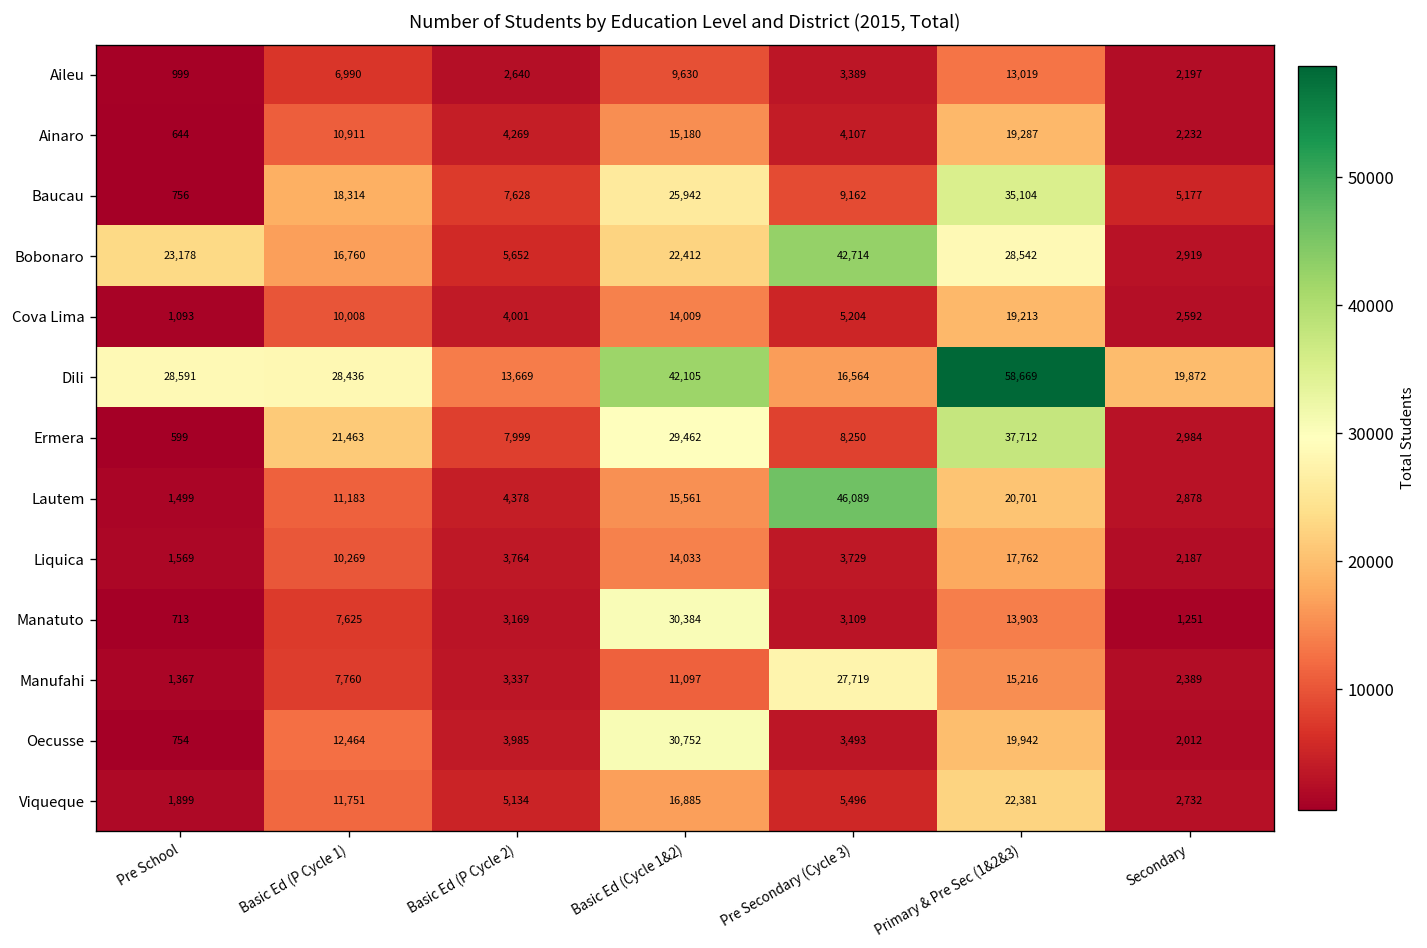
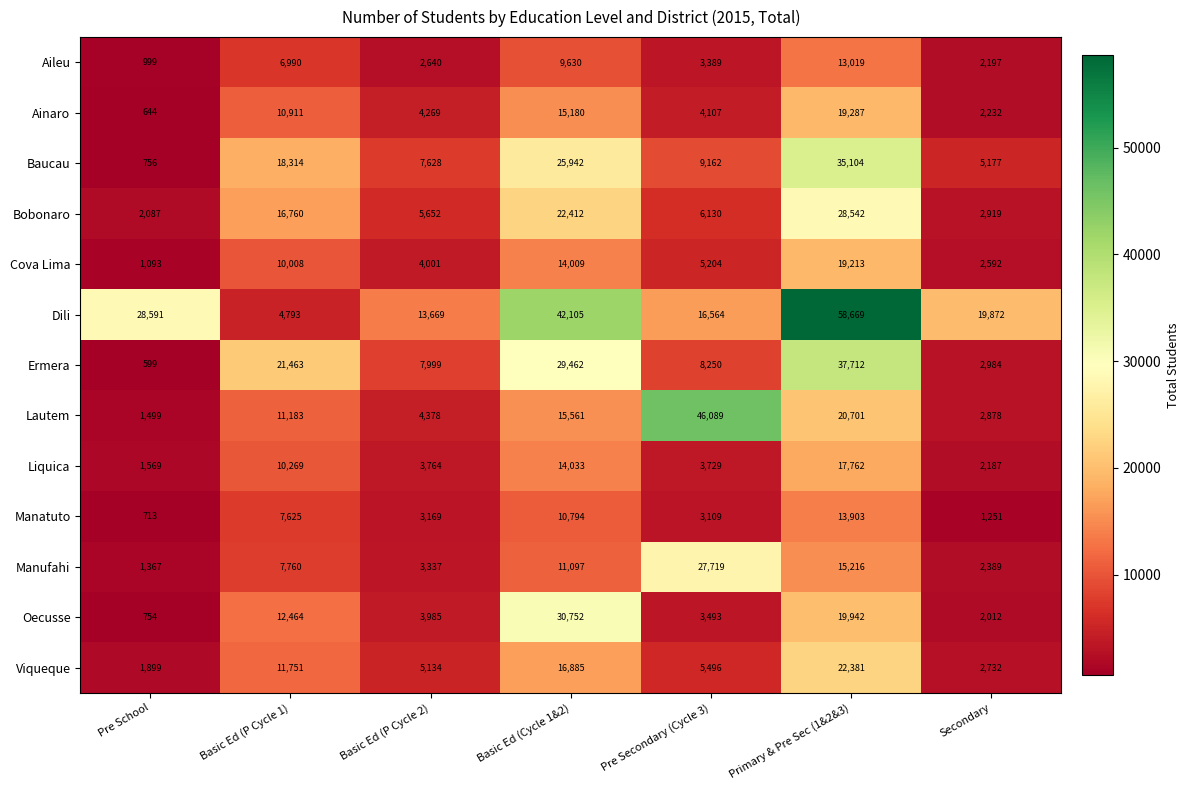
  {
    "Aileu": {
      "Pre School": "999",
      "Basic Ed (P Cycle 1)": "6,990",
      "Basic Ed (P Cycle 2)": "2,640",
      "Basic Ed (Cycle 1&2)": "9,630",
      "Pre Secondary (Cycle 3)": "3,389",
      "Primary & Pre Sec (1&2&3)": "13,019",
      "Secondary": "2,197"
    },
    "Ainaro": {
      "Pre School": "644",
      "Basic Ed (P Cycle 1)": "10,911",
      "Basic Ed (P Cycle 2)": "4,269",
      "Basic Ed (Cycle 1&2)": "15,180",
      "Pre Secondary (Cycle 3)": "4,107",
      "Primary & Pre Sec (1&2&3)": "19,287",
      "Secondary": "2,232"
    },
    "Baucau": {
      "Pre School": "756",
      "Basic Ed (P Cycle 1)": "18,314",
      "Basic Ed (P Cycle 2)": "7,628",
      "Basic Ed (Cycle 1&2)": "25,942",
      "Pre Secondary (Cycle 3)": "9,162",
      "Primary & Pre Sec (1&2&3)": "35,104",
      "Secondary": "5,177"
    },
    "Bobonaro": {
-     "Pre School": "23,178",
+     "Pre School": "2,087",
      "Basic Ed (P Cycle 1)": "16,760",
      "Basic Ed (P Cycle 2)": "5,652",
      "Basic Ed (Cycle 1&2)": "22,412",
-     "Pre Secondary (Cycle 3)": "42,714",
+     "Pre Secondary (Cycle 3)": "6,130",
      "Primary & Pre Sec (1&2&3)": "28,542",
      "Secondary": "2,919"
    },
    "Cova Lima": {
      "Pre School": "1,093",
      "Basic Ed (P Cycle 1)": "10,008",
      "Basic Ed (P Cycle 2)": "4,001",
      "Basic Ed (Cycle 1&2)": "14,009",
      "Pre Secondary (Cycle 3)": "5,204",
      "Primary & Pre Sec (1&2&3)": "19,213",
      "Secondary": "2,592"
    },
    "Dili": {
      "Pre School": "28,591",
-     "Basic Ed (P Cycle 1)": "28,436",
+     "Basic Ed (P Cycle 1)": "4,793",
      "Basic Ed (P Cycle 2)": "13,669",
      "Basic Ed (Cycle 1&2)": "42,105",
      "Pre Secondary (Cycle 3)": "16,564",
      "Primary & Pre Sec (1&2&3)": "58,669",
      "Secondary": "19,872"
    },
    "Ermera": {
      "Pre School": "599",
      "Basic Ed (P Cycle 1)": "21,463",
      "Basic Ed (P Cycle 2)": "7,999",
      "Basic Ed (Cycle 1&2)": "29,462",
      "Pre Secondary (Cycle 3)": "8,250",
      "Primary & Pre Sec (1&2&3)": "37,712",
      "Secondary": "2,984"
    },
    "Lautem": {
      "Pre School": "1,499",
      "Basic Ed (P Cycle 1)": "11,183",
      "Basic Ed (P Cycle 2)": "4,378",
      "Basic Ed (Cycle 1&2)": "15,561",
      "Pre Secondary (Cycle 3)": "46,089",
      "Primary & Pre Sec (1&2&3)": "20,701",
      "Secondary": "2,878"
    },
    "Liquica": {
      "Pre School": "1,569",
      "Basic Ed (P Cycle 1)": "10,269",
      "Basic Ed (P Cycle 2)": "3,764",
      "Basic Ed (Cycle 1&2)": "14,033",
      "Pre Secondary (Cycle 3)": "3,729",
      "Primary & Pre Sec (1&2&3)": "17,762",
      "Secondary": "2,187"
    },
    "Manatuto": {
      "Pre School": "713",
      "Basic Ed (P Cycle 1)": "7,625",
      "Basic Ed (P Cycle 2)": "3,169",
-     "Basic Ed (Cycle 1&2)": "30,384",
+     "Basic Ed (Cycle 1&2)": "10,794",
      "Pre Secondary (Cycle 3)": "3,109",
      "Primary & Pre Sec (1&2&3)": "13,903",
      "Secondary": "1,251"
    },
    "Manufahi": {
      "Pre School": "1,367",
      "Basic Ed (P Cycle 1)": "7,760",
      "Basic Ed (P Cycle 2)": "3,337",
      "Basic Ed (Cycle 1&2)": "11,097",
      "Pre Secondary (Cycle 3)": "27,719",
      "Primary & Pre Sec (1&2&3)": "15,216",
      "Secondary": "2,389"
    },
    "Oecusse": {
      "Pre School": "754",
      "Basic Ed (P Cycle 1)": "12,464",
      "Basic Ed (P Cycle 2)": "3,985",
      "Basic Ed (Cycle 1&2)": "30,752",
      "Pre Secondary (Cycle 3)": "3,493",
      "Primary & Pre Sec (1&2&3)": "19,942",
      "Secondary": "2,012"
    },
    "Viqueque": {
      "Pre School": "1,899",
      "Basic Ed (P Cycle 1)": "11,751",
      "Basic Ed (P Cycle 2)": "5,134",
      "Basic Ed (Cycle 1&2)": "16,885",
      "Pre Secondary (Cycle 3)": "5,496",
      "Primary & Pre Sec (1&2&3)": "22,381",
      "Secondary": "2,732"
    }
  }
